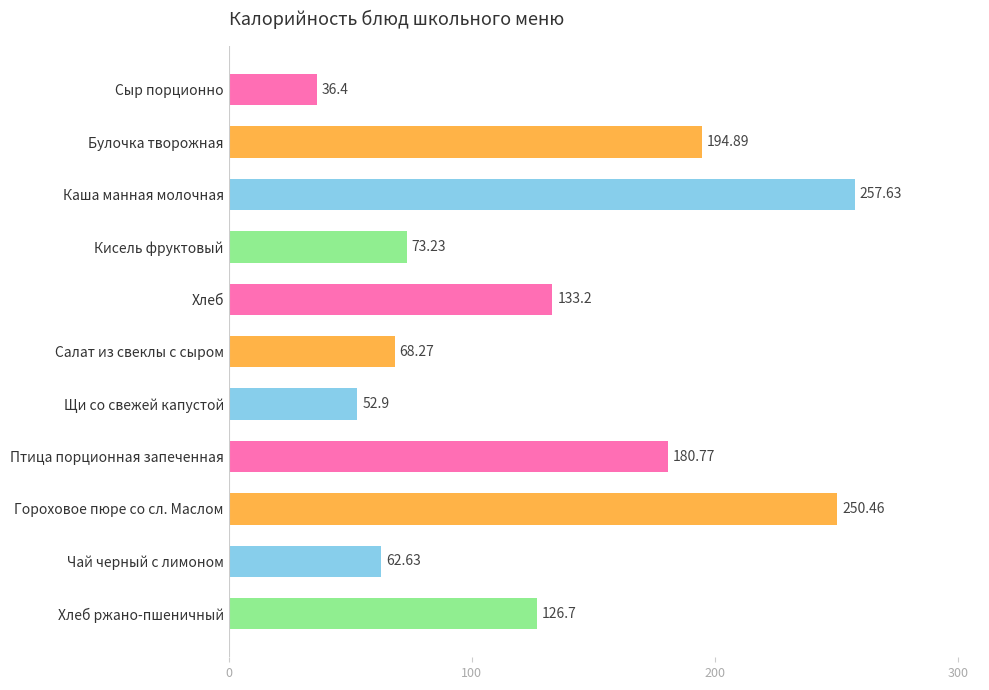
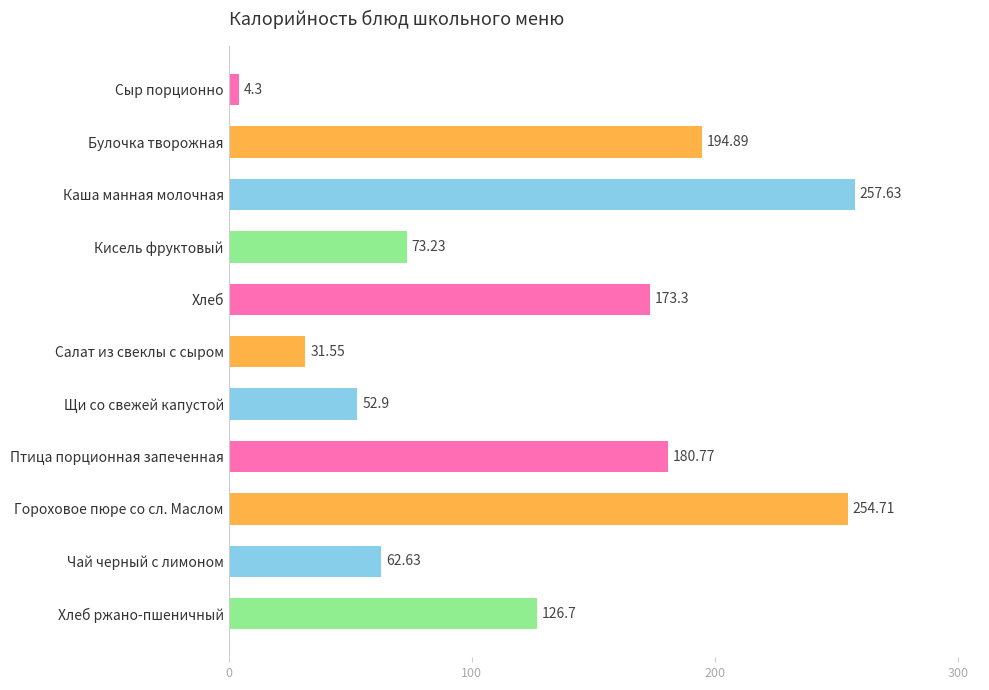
  {
-   "Сыр порционно": 36.4,
+   "Сыр порционно": 4.3,
    "Булочка творожная": 194.89,
    "Каша манная молочная": 257.63,
    "Кисель фруктовый": 73.23,
-   "Хлеб": 133.2,
-   "Салат из свеклы с сыром": 68.27,
+   "Хлеб": 173.3,
+   "Салат из свеклы с сыром": 31.55,
    "Щи со свежей капустой": 52.9,
    "Птица порционная запеченная": 180.77,
-   "Гороховое пюре со сл. Маслом": 250.46,
+   "Гороховое пюре со сл. Маслом": 254.71,
    "Чай черный с лимоном": 62.63,
    "Хлеб ржано-пшеничный": 126.7
  }
